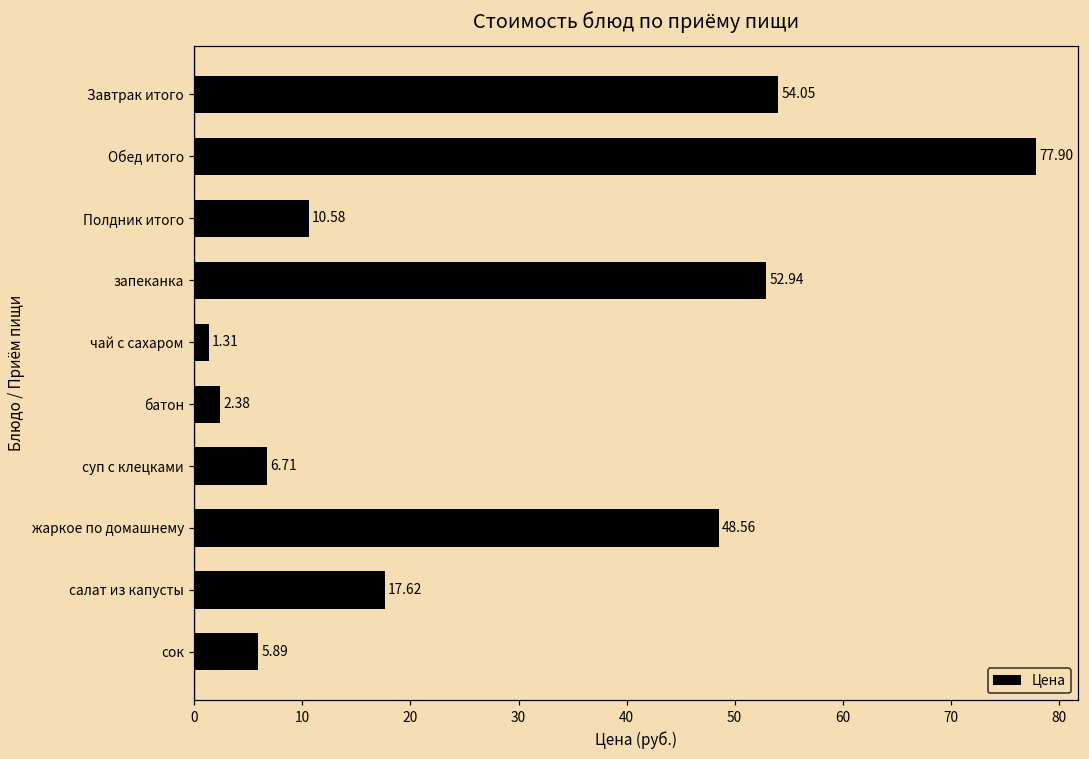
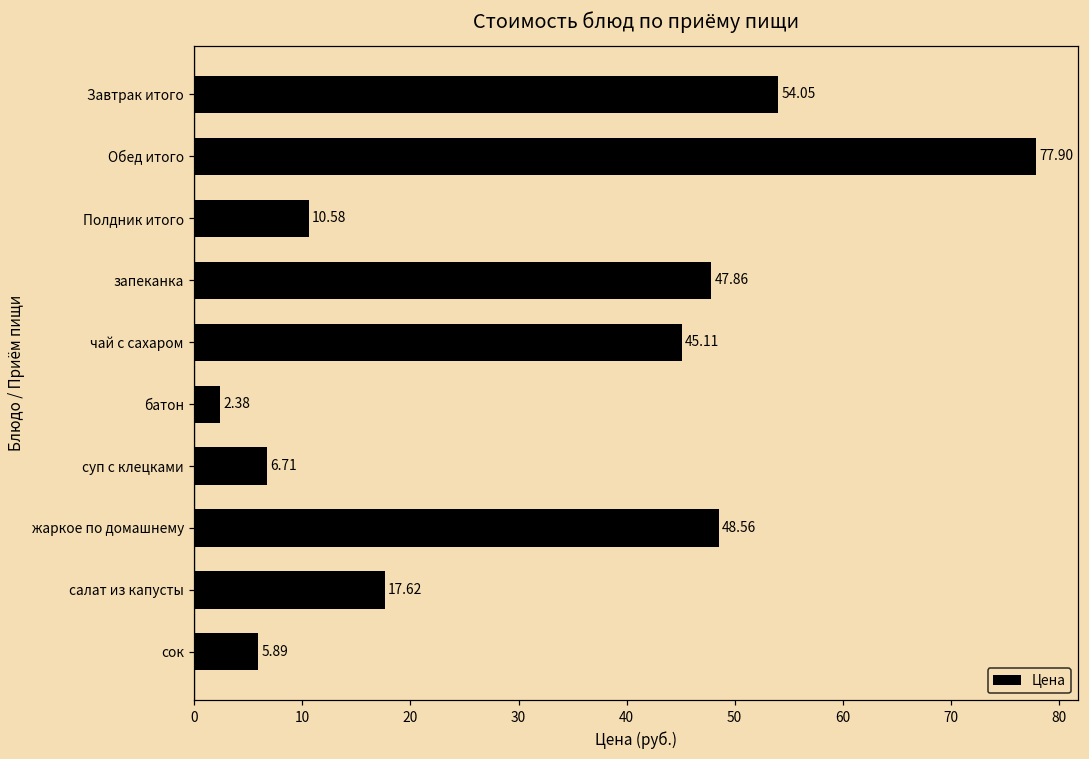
  {
    "Завтрак итого": 54.05,
    "Обед итого": 77.90,
    "Полдник итого": 10.58,
-   "запеканка": 52.94,
-   "чай с сахаром": 1.31,
+   "запеканка": 47.86,
+   "чай с сахаром": 45.11,
    "батон": 2.38,
    "суп с клецками": 6.71,
    "жаркое по домашнему": 48.56,
    "салат из капусты": 17.62,
    "сок": 5.89
  }
